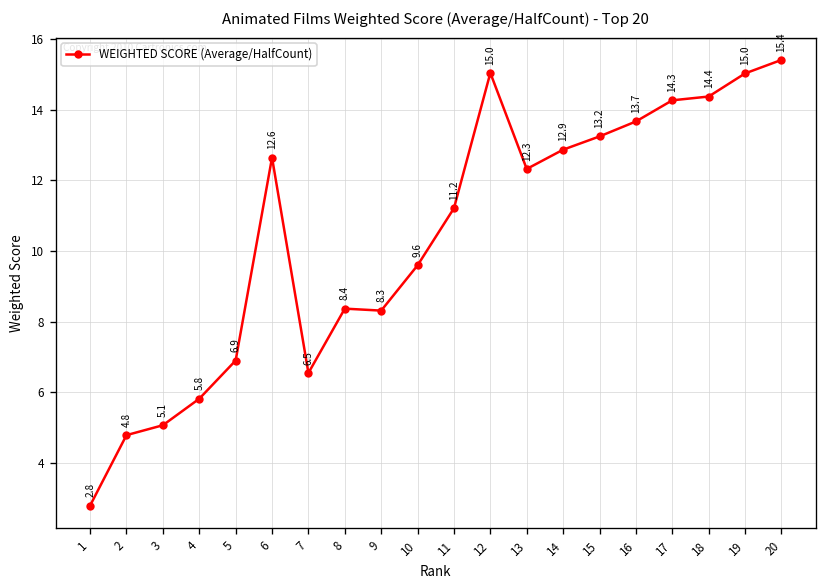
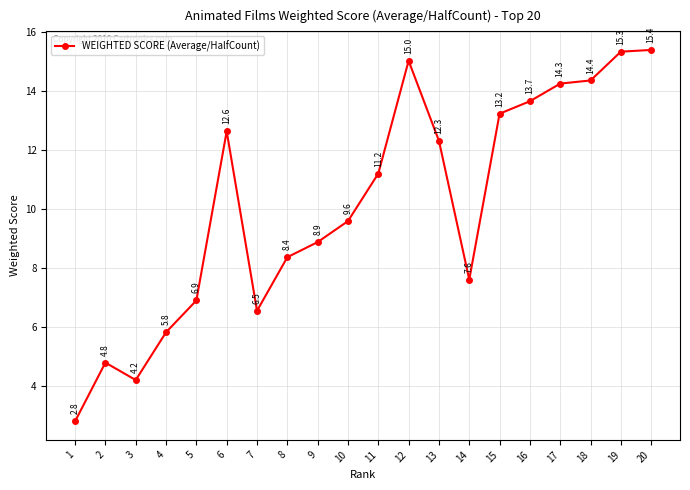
  {
    "1": 2.8,
    "2": 4.8,
-   "3": 5.1,
+   "3": 4.2,
    "4": 5.8,
    "5": 6.9,
    "6": 12.6,
    "7": 6.5,
    "8": 8.4,
-   "9": 8.3,
+   "9": 8.9,
    "10": 9.6,
    "11": 11.2,
    "12": 15.0,
    "13": 12.3,
-   "14": 12.9,
+   "14": 7.6,
    "15": 13.2,
    "16": 13.7,
    "17": 14.3,
    "18": 14.4,
-   "19": 15.0,
+   "19": 15.3,
    "20": 15.4
  }
